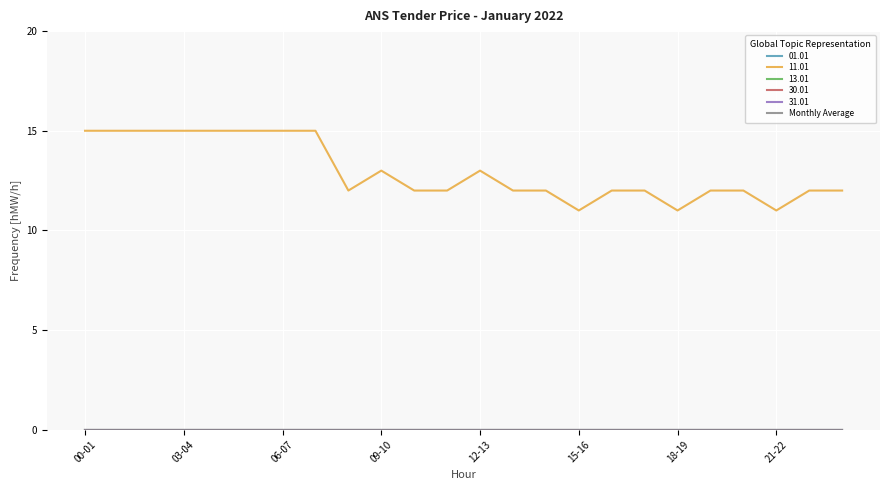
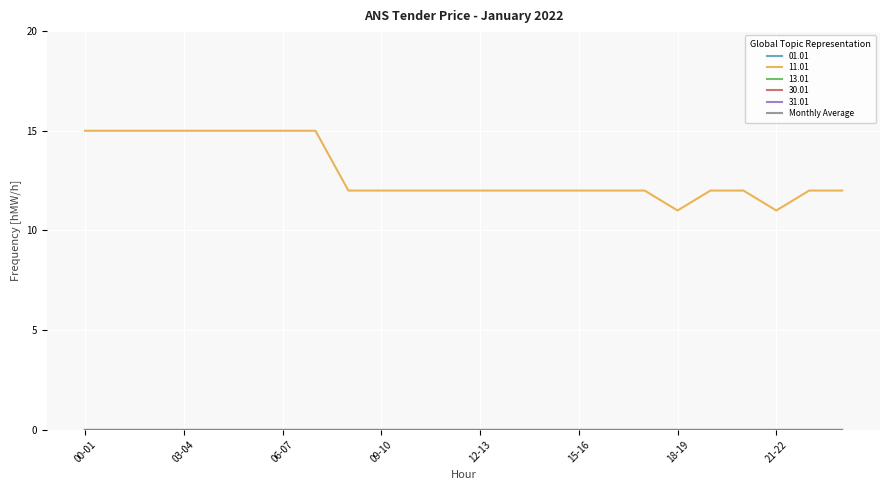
  {
    "Monthly Average": {
      "00-01": 0,
      "03-04": 0,
      "06-07": 0,
      "09-10": 0,
      "12-13": 0,
      "15-16": 0,
      "18-19": 0,
      "21-22": 0
    },
    "11.01": {
      "00-01": 15,
      "03-04": 15,
      "06-07": 15,
-     "09-10": 13,
-     "12-13": 13,
-     "15-16": 11,
+     "09-10": 12,
+     "12-13": 12,
+     "15-16": 12,
      "18-19": 11,
      "21-22": 11
    }
  }
